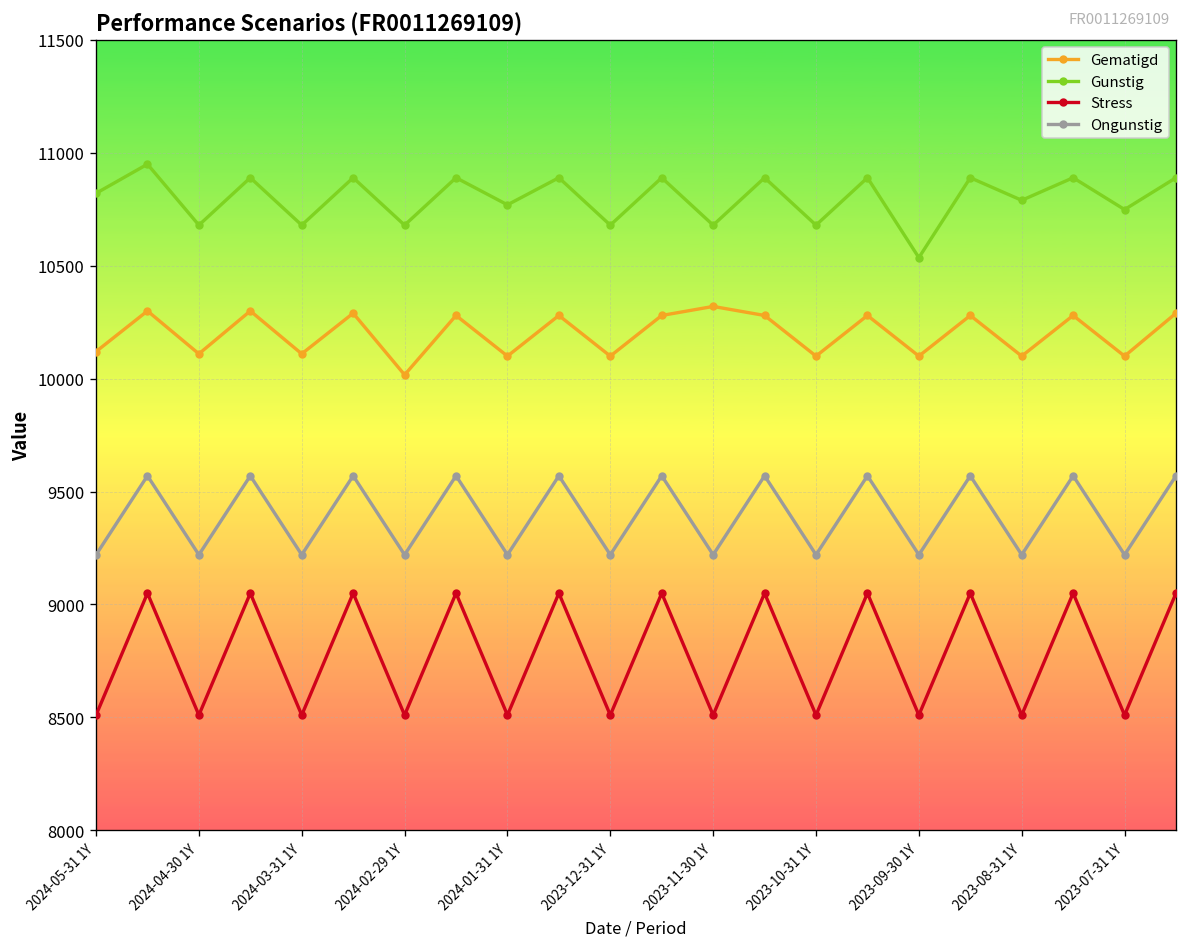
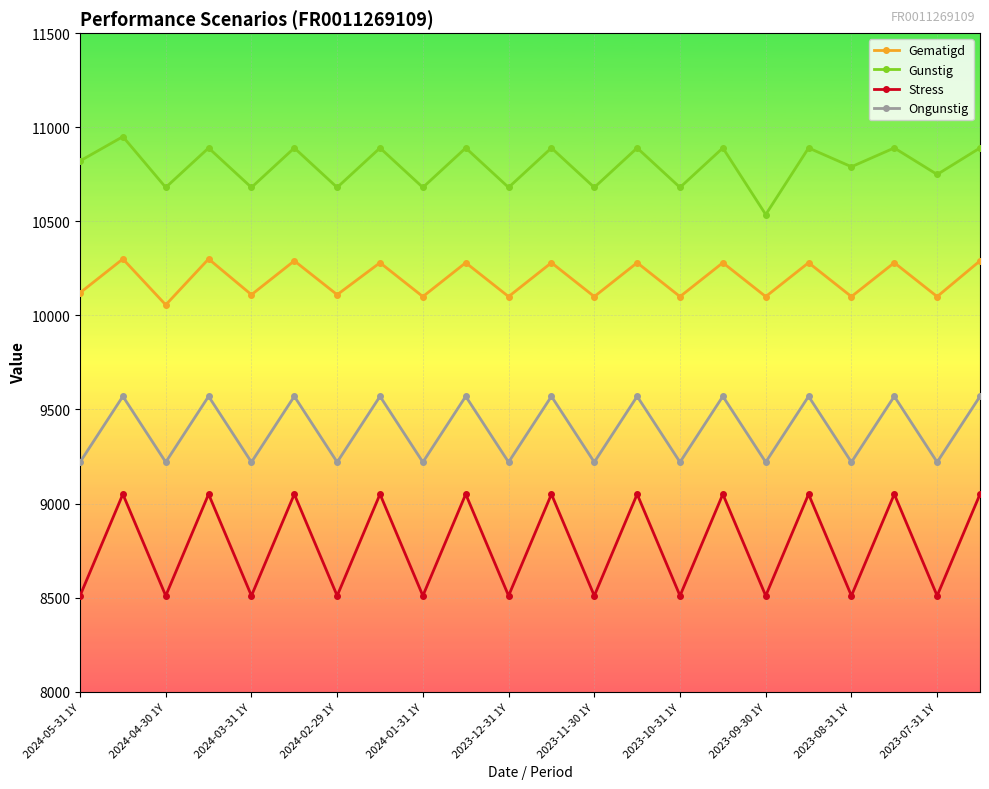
  {
    "Gematigd": {
      "2024-05-31 1Y": 10120,
-     "2024-04-30 1Y": 10110,
+     "2024-04-30 1Y": 10060,
      "2024-03-31 1Y": 10110,
-     "2024-02-29 1Y": 10020,
+     "2024-02-29 1Y": 10110,
      "2024-01-31 1Y": 10100,
      "2023-12-31 1Y": 10100,
-     "2023-11-30 1Y": 10320,
+     "2023-11-30 1Y": 10100,
      "2023-10-31 1Y": 10100,
      "2023-09-30 1Y": 10100,
      "2023-08-31 1Y": 10100,
      "2023-07-31 1Y": 10100
    },
    "Gunstig": {
      "2024-05-31 1Y": 10820,
      "2024-04-30 1Y": 10680,
      "2024-03-31 1Y": 10680,
      "2024-02-29 1Y": 10680,
-     "2024-01-31 1Y": 10770,
+     "2024-01-31 1Y": 10680,
      "2023-12-31 1Y": 10680,
      "2023-11-30 1Y": 10680,
      "2023-10-31 1Y": 10680,
      "2023-09-30 1Y": 10540,
      "2023-08-31 1Y": 10790,
      "2023-07-31 1Y": 10750
    },
    "Stress": {
      "2024-05-31 1Y": 8510,
      "2024-04-30 1Y": 8510,
      "2024-03-31 1Y": 8510,
      "2024-02-29 1Y": 8510,
      "2024-01-31 1Y": 8510,
      "2023-12-31 1Y": 8510,
      "2023-11-30 1Y": 8510,
      "2023-10-31 1Y": 8510,
      "2023-09-30 1Y": 8510,
      "2023-08-31 1Y": 8510,
      "2023-07-31 1Y": 8510
    },
    "Ongunstig": {
      "2024-05-31 1Y": 9220,
      "2024-04-30 1Y": 9220,
      "2024-03-31 1Y": 9220,
      "2024-02-29 1Y": 9220,
      "2024-01-31 1Y": 9220,
      "2023-12-31 1Y": 9220,
      "2023-11-30 1Y": 9220,
      "2023-10-31 1Y": 9220,
      "2023-09-30 1Y": 9220,
      "2023-08-31 1Y": 9220,
      "2023-07-31 1Y": 9220
    }
  }
